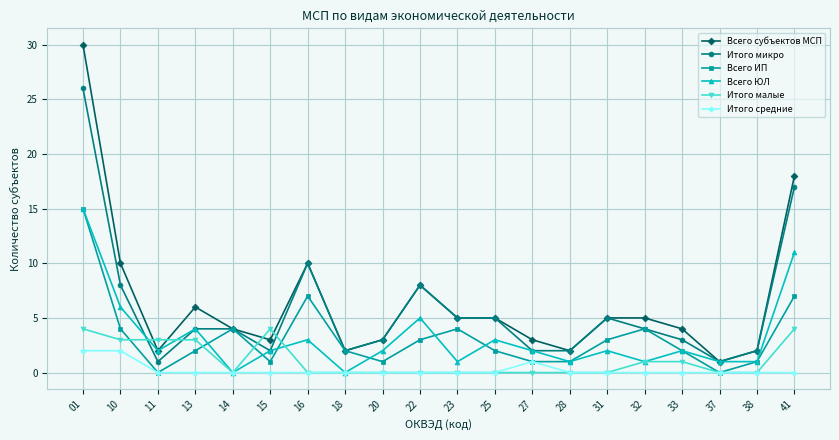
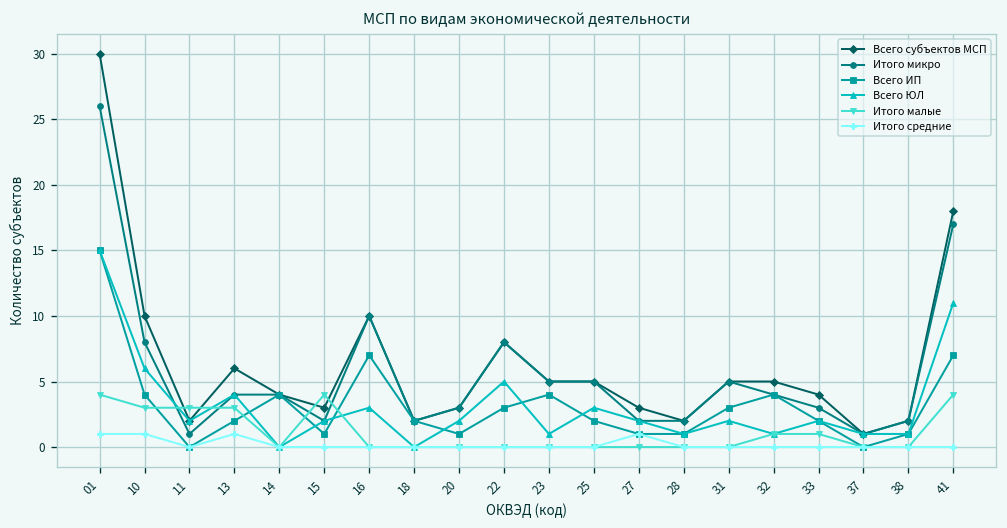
  {
    "Итого малые": {
      "01": 4,
      "10": 3,
      "11": 3,
      "13": 3,
      "15": 4,
      "27": 0,
      "33": 1,
      "41": 4
    },
    "Итого средние": {
-     "01": 2,
-     "10": 2,
-     "13": 0,
+     "01": 1,
+     "10": 1,
+     "13": 1,
      "15": 0,
      "32": 0,
      "33": 0,
      "41": 0
    }
  }
